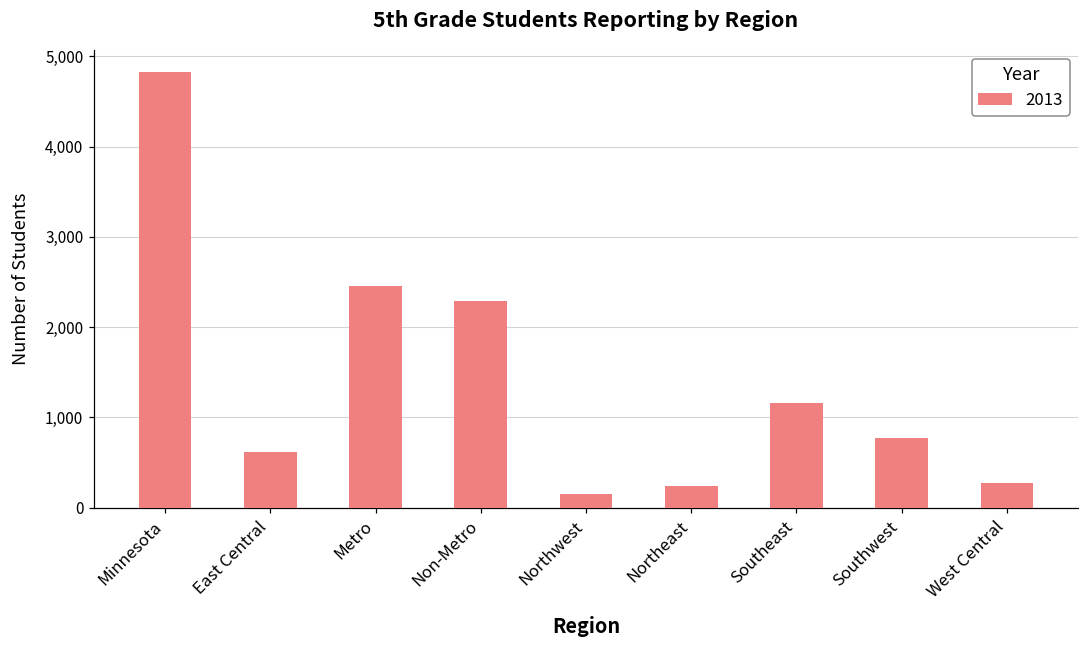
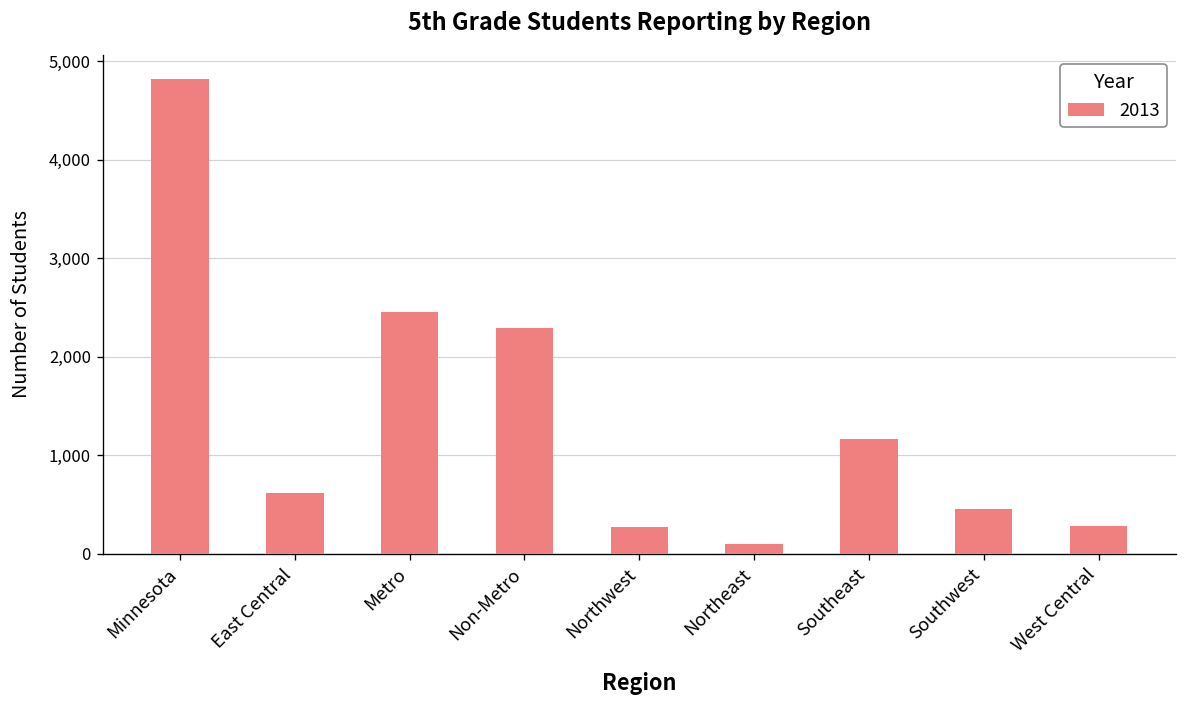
  {
    "Minnesota": "4,800",
    "East Central": "600",
    "Metro": "2,500",
    "Non-Metro": "2,300",
-   "Northwest": "200",
-   "Northeast": "200",
+   "Northwest": "300",
+   "Northeast": "100",
    "Southeast": "1,200",
-   "Southwest": "800",
+   "Southwest": "500",
    "West Central": "300"
  }
